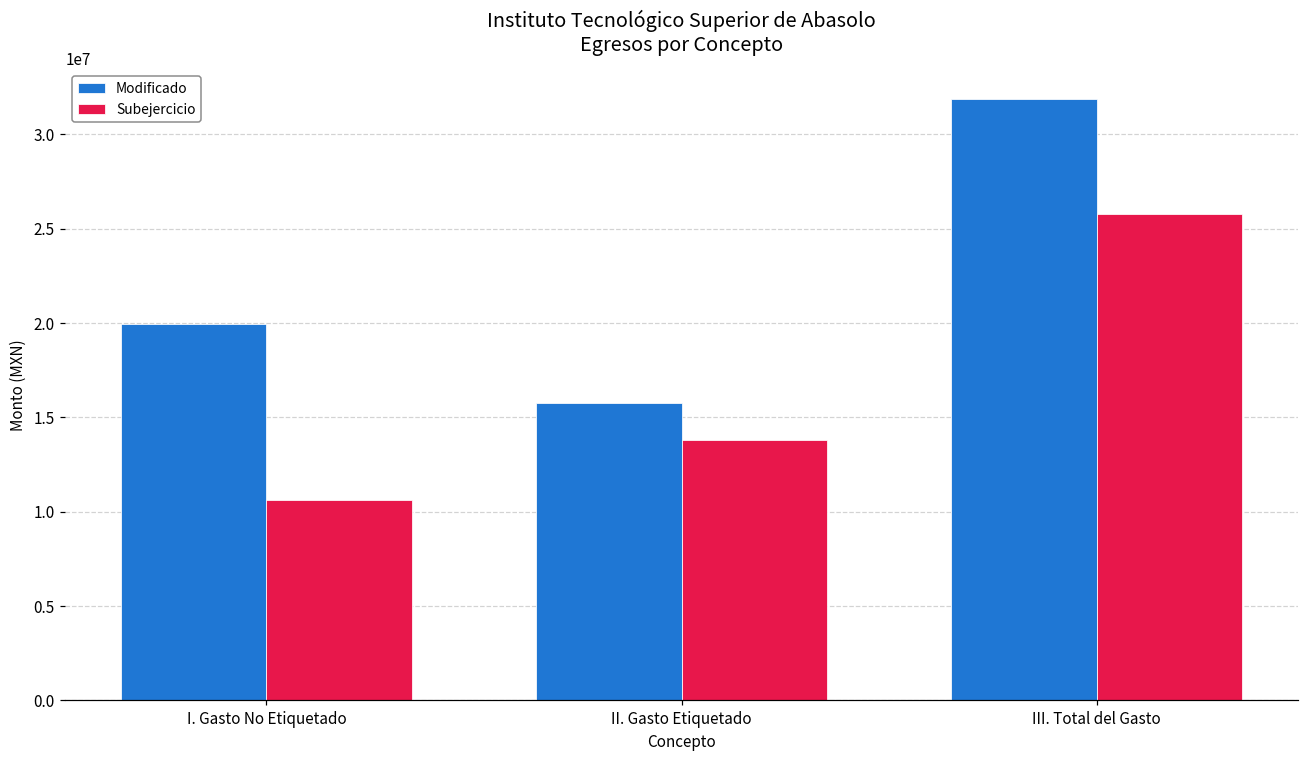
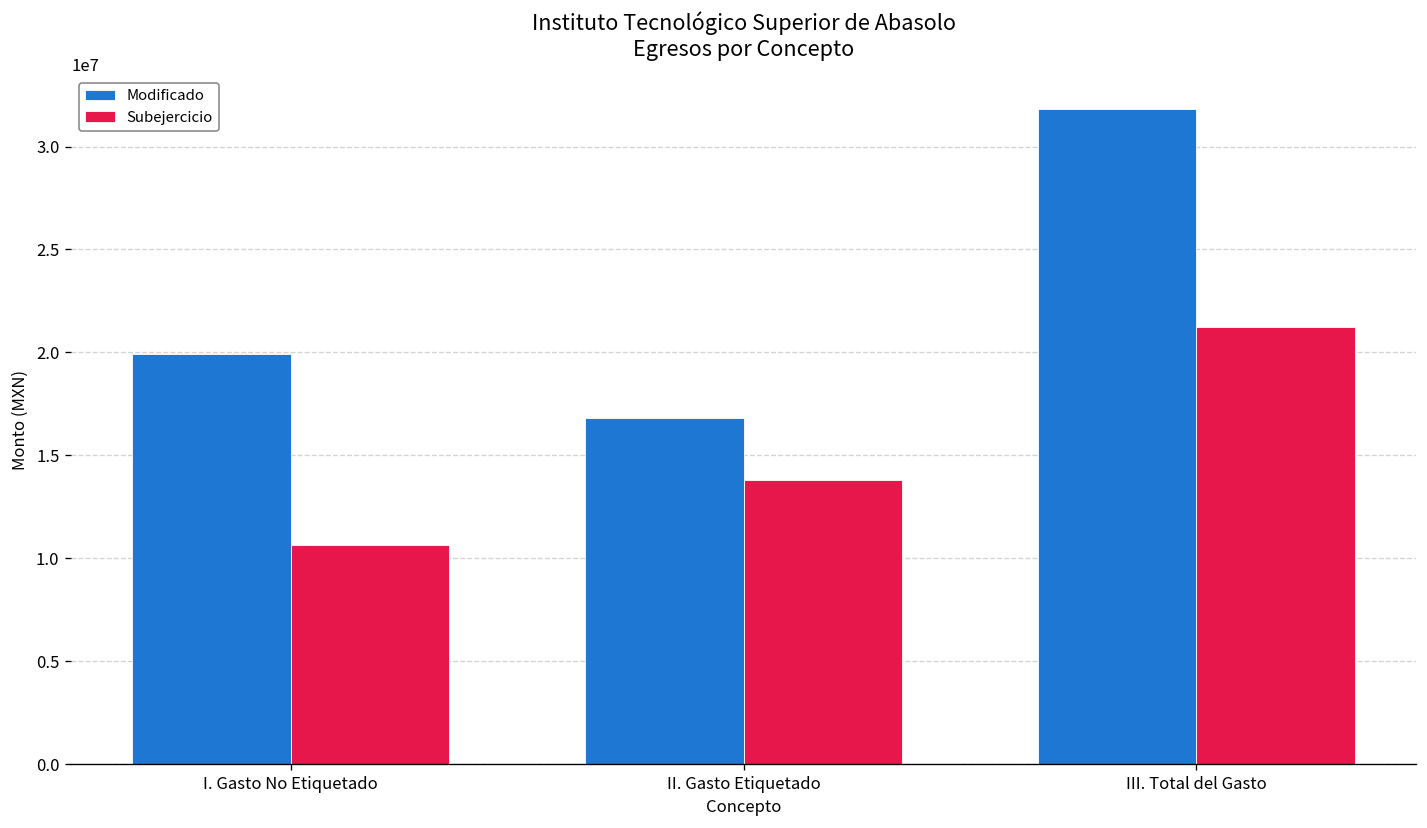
  {
    "Modificado": {
      "I. Gasto No Etiquetado": 19900000,
-     "II. Gasto Etiquetado": 15700000,
+     "II. Gasto Etiquetado": 16800000,
      "III. Total del Gasto": 31800000
    },
    "Subejercicio": {
      "I. Gasto No Etiquetado": 10600000,
      "II. Gasto Etiquetado": 13800000,
-     "III. Total del Gasto": 25800000
+     "III. Total del Gasto": 21300000
    }
  }
